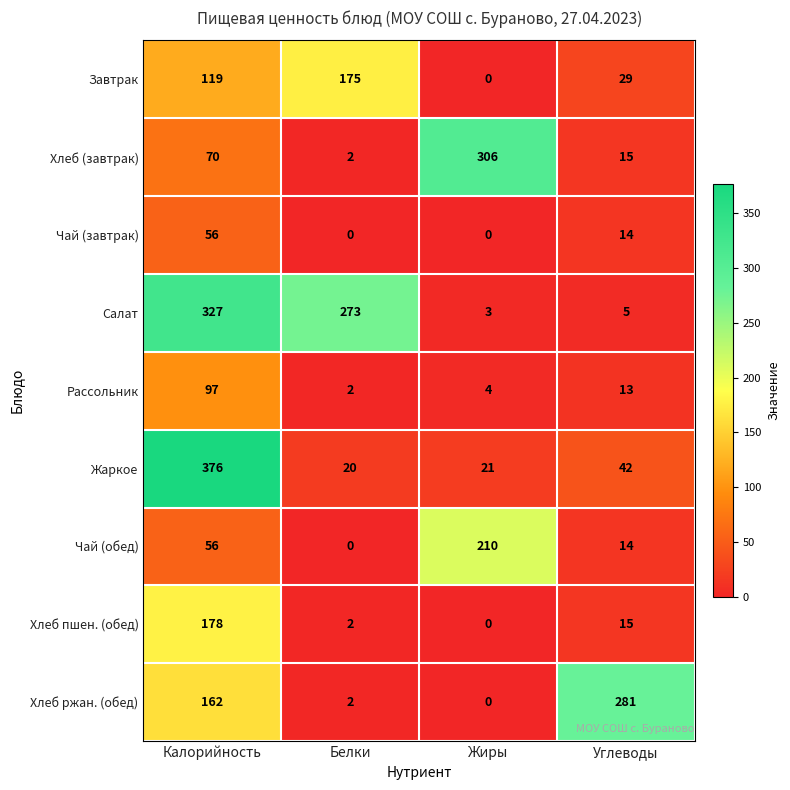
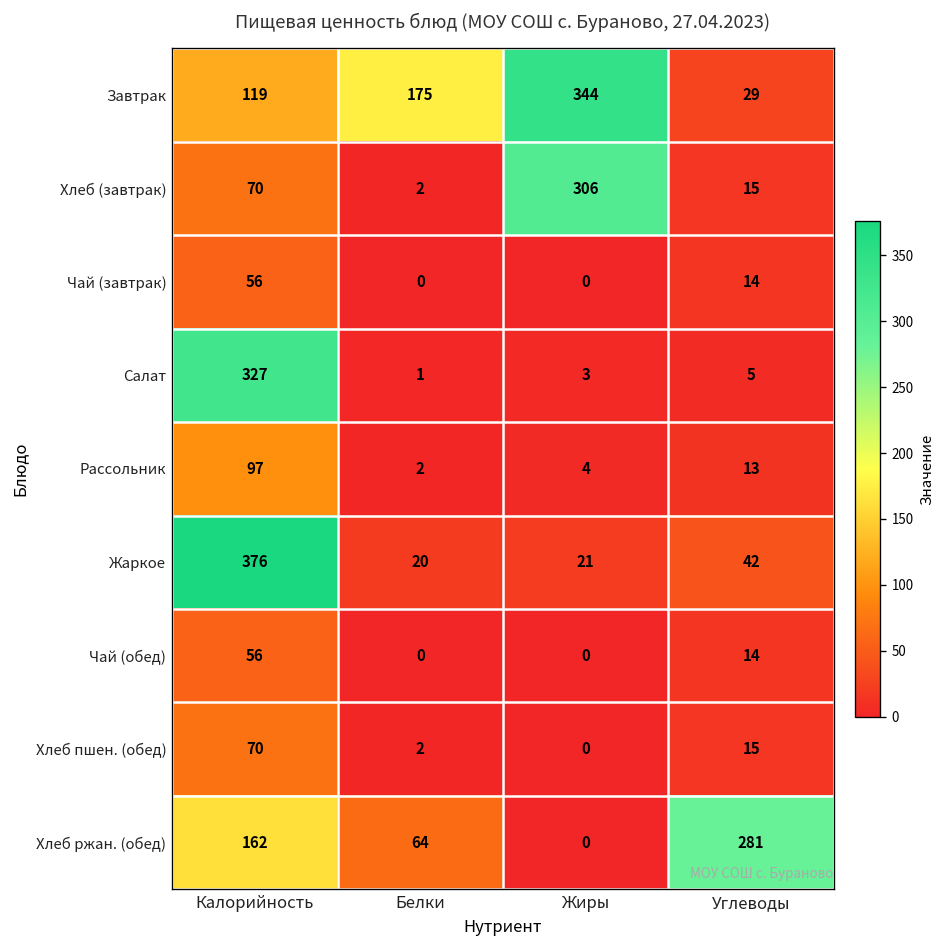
  {
    "Завтрак": {
      "Калорийность": 119,
      "Белки": 175,
-     "Жиры": 0,
+     "Жиры": 344,
      "Углеводы": 29
    },
    "Хлеб (завтрак)": {
      "Калорийность": 70,
      "Белки": 2,
      "Жиры": 306,
      "Углеводы": 15
    },
    "Чай (завтрак)": {
      "Калорийность": 56,
      "Белки": 0,
      "Жиры": 0,
      "Углеводы": 14
    },
    "Салат": {
      "Калорийность": 327,
-     "Белки": 273,
+     "Белки": 1,
      "Жиры": 3,
      "Углеводы": 5
    },
    "Рассольник": {
      "Калорийность": 97,
      "Белки": 2,
      "Жиры": 4,
      "Углеводы": 13
    },
    "Жаркое": {
      "Калорийность": 376,
      "Белки": 20,
      "Жиры": 21,
      "Углеводы": 42
    },
    "Чай (обед)": {
      "Калорийность": 56,
      "Белки": 0,
-     "Жиры": 210,
+     "Жиры": 0,
      "Углеводы": 14
    },
    "Хлеб пшен. (обед)": {
-     "Калорийность": 178,
+     "Калорийность": 70,
      "Белки": 2,
      "Жиры": 0,
      "Углеводы": 15
    },
    "Хлеб ржан. (обед)": {
      "Калорийность": 162,
-     "Белки": 2,
+     "Белки": 64,
      "Жиры": 0
    }
  }
